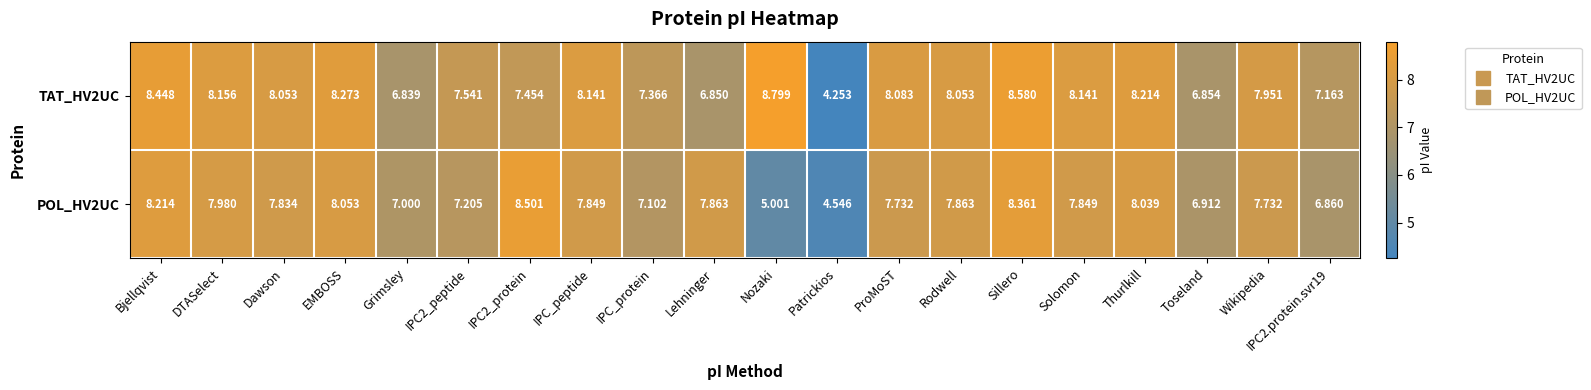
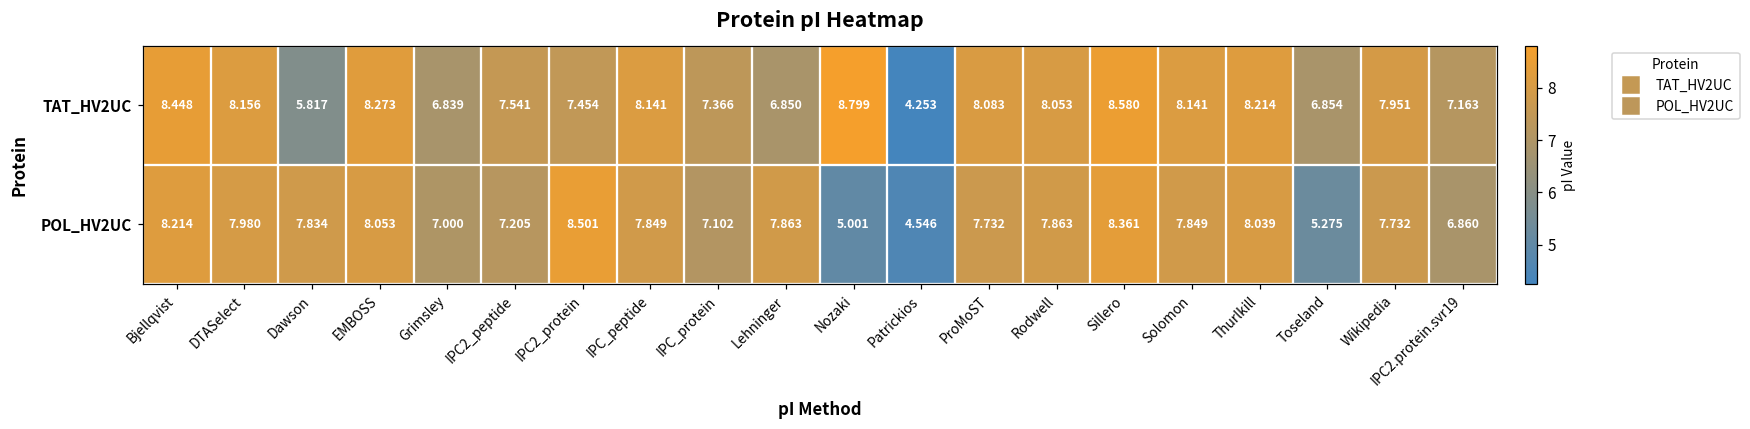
  {
    "TAT_HV2UC": {
      "Bjellqvist": 8.448,
      "DTASelect": 8.156,
-     "Dawson": 8.053,
+     "Dawson": 5.817,
      "EMBOSS": 8.273,
      "Grimsley": 6.839,
      "IPC2_peptide": 7.541,
      "IPC2_protein": 7.454,
      "IPC_peptide": 8.141,
      "IPC_protein": 7.366,
      "Lehninger": 6.850,
      "Nozaki": 8.799,
      "Patrickios": 4.253,
      "ProMoST": 8.083,
      "Rodwell": 8.053,
      "Sillero": 8.580,
      "Solomon": 8.141,
      "Thurlkill": 8.214,
      "Toseland": 6.854,
      "Wikipedia": 7.951,
      "IPC2.protein.svr19": 7.163
    },
    "POL_HV2UC": {
      "Bjellqvist": 8.214,
      "DTASelect": 7.980,
      "Dawson": 7.834,
      "EMBOSS": 8.053,
      "Grimsley": 7.000,
      "IPC2_peptide": 7.205,
      "IPC2_protein": 8.501,
      "IPC_peptide": 7.849,
      "IPC_protein": 7.102,
      "Lehninger": 7.863,
      "Nozaki": 5.001,
      "Patrickios": 4.546,
      "ProMoST": 7.732,
      "Rodwell": 7.863,
      "Sillero": 8.361,
      "Solomon": 7.849,
      "Thurlkill": 8.039,
-     "Toseland": 6.912,
+     "Toseland": 5.275,
      "Wikipedia": 7.732,
      "IPC2.protein.svr19": 6.860
    }
  }
